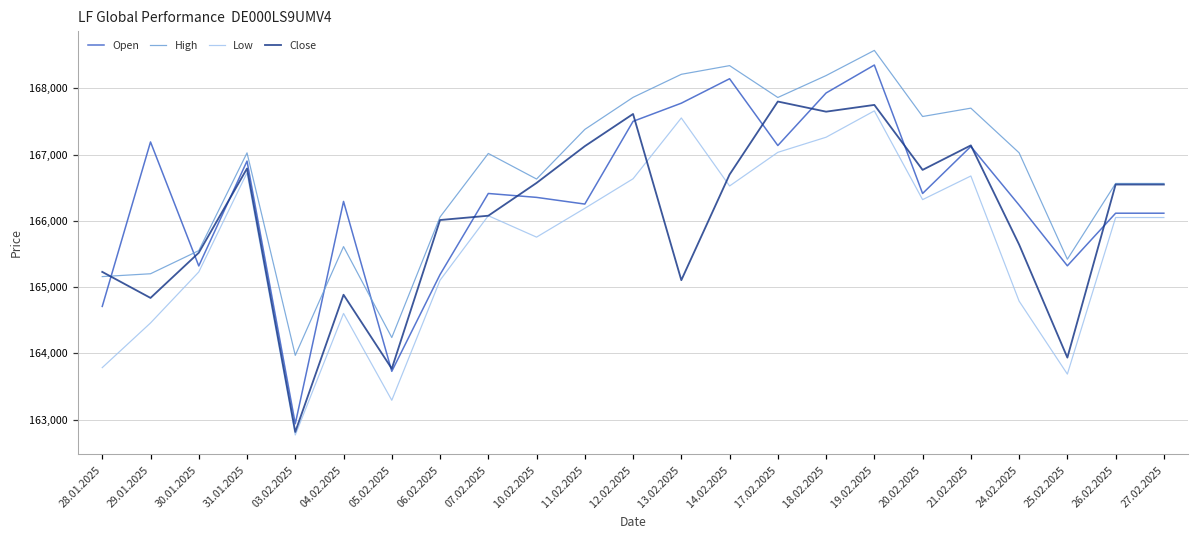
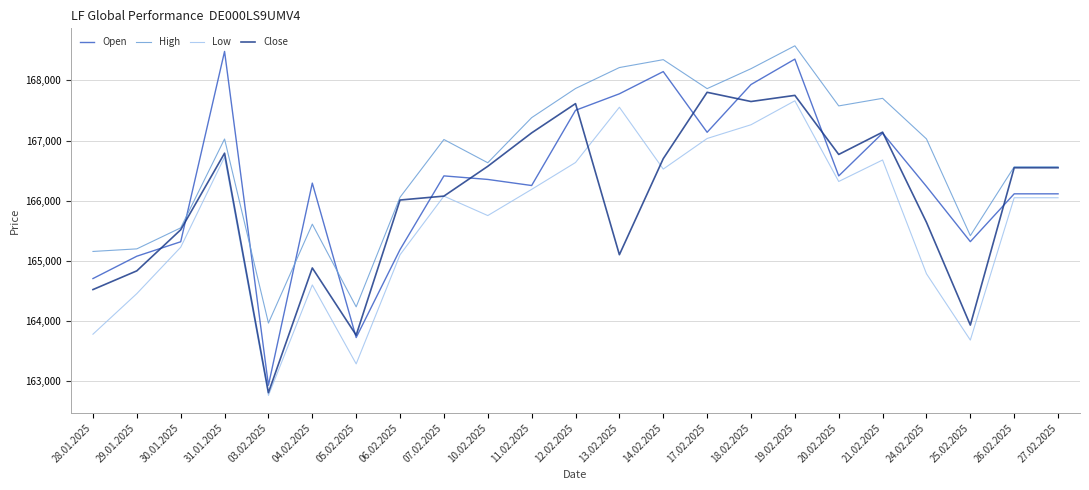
  {
    "Open": {
      "28.01.2025": "164,700",
-     "29.01.2025": "167,200",
+     "29.01.2025": "165,100",
      "30.01.2025": "165,300",
-     "31.01.2025": "166,900",
+     "31.01.2025": "168,500",
      "03.02.2025": "162,900",
      "04.02.2025": "166,300",
      "06.02.2025": "165,200",
      "07.02.2025": "166,400",
      "10.02.2025": "166,400",
      "11.02.2025": "166,300",
      "12.02.2025": "167,500",
      "13.02.2025": "167,800",
      "14.02.2025": "168,100",
      "17.02.2025": "167,100",
      "18.02.2025": "167,900",
      "19.02.2025": "168,400",
      "20.02.2025": "166,400",
      "24.02.2025": "166,200",
      "25.02.2025": "165,300",
      "26.02.2025": "166,100",
      "27.02.2025": "166,100"
    },
    "High": {
      "28.01.2025": "165,200",
      "29.01.2025": "165,200",
      "31.01.2025": "167,000",
      "03.02.2025": "164,000",
      "04.02.2025": "165,600",
      "05.02.2025": "164,200",
      "06.02.2025": "166,100",
      "07.02.2025": "167,000",
      "10.02.2025": "166,600",
      "11.02.2025": "167,400",
      "12.02.2025": "167,900",
      "13.02.2025": "168,200",
      "14.02.2025": "168,300",
      "17.02.2025": "167,900",
      "18.02.2025": "168,200",
      "19.02.2025": "168,600",
      "20.02.2025": "167,600",
      "21.02.2025": "167,700",
      "24.02.2025": "167,000",
      "25.02.2025": "165,400"
    },
    "Low": {
      "28.01.2025": "163,800",
      "29.01.2025": "164,500",
      "30.01.2025": "165,200",
      "31.01.2025": "166,700",
      "03.02.2025": "162,800",
      "04.02.2025": "164,600",
      "05.02.2025": "163,300",
      "06.02.2025": "165,100",
      "10.02.2025": "165,800",
      "11.02.2025": "166,200",
      "12.02.2025": "166,600",
      "13.02.2025": "167,600",
      "14.02.2025": "166,500",
      "17.02.2025": "167,000",
      "18.02.2025": "167,300",
      "19.02.2025": "167,700",
      "20.02.2025": "166,300",
      "21.02.2025": "166,700",
      "24.02.2025": "164,800",
      "25.02.2025": "163,700",
      "26.02.2025": "166,100",
      "27.02.2025": "166,100"
    },
    "Close": {
-     "28.01.2025": "165,200",
+     "28.01.2025": "164,500",
      "29.01.2025": "164,800",
      "31.01.2025": "166,800",
      "03.02.2025": "162,800",
      "04.02.2025": "164,900",
      "06.02.2025": "166,000",
      "10.02.2025": "166,600",
      "11.02.2025": "167,100",
      "12.02.2025": "167,600",
      "13.02.2025": "165,100",
      "14.02.2025": "166,700",
      "17.02.2025": "167,800",
      "18.02.2025": "167,600",
      "19.02.2025": "167,800",
      "20.02.2025": "166,800",
      "24.02.2025": "165,600",
      "25.02.2025": "163,900"
    }
  }
